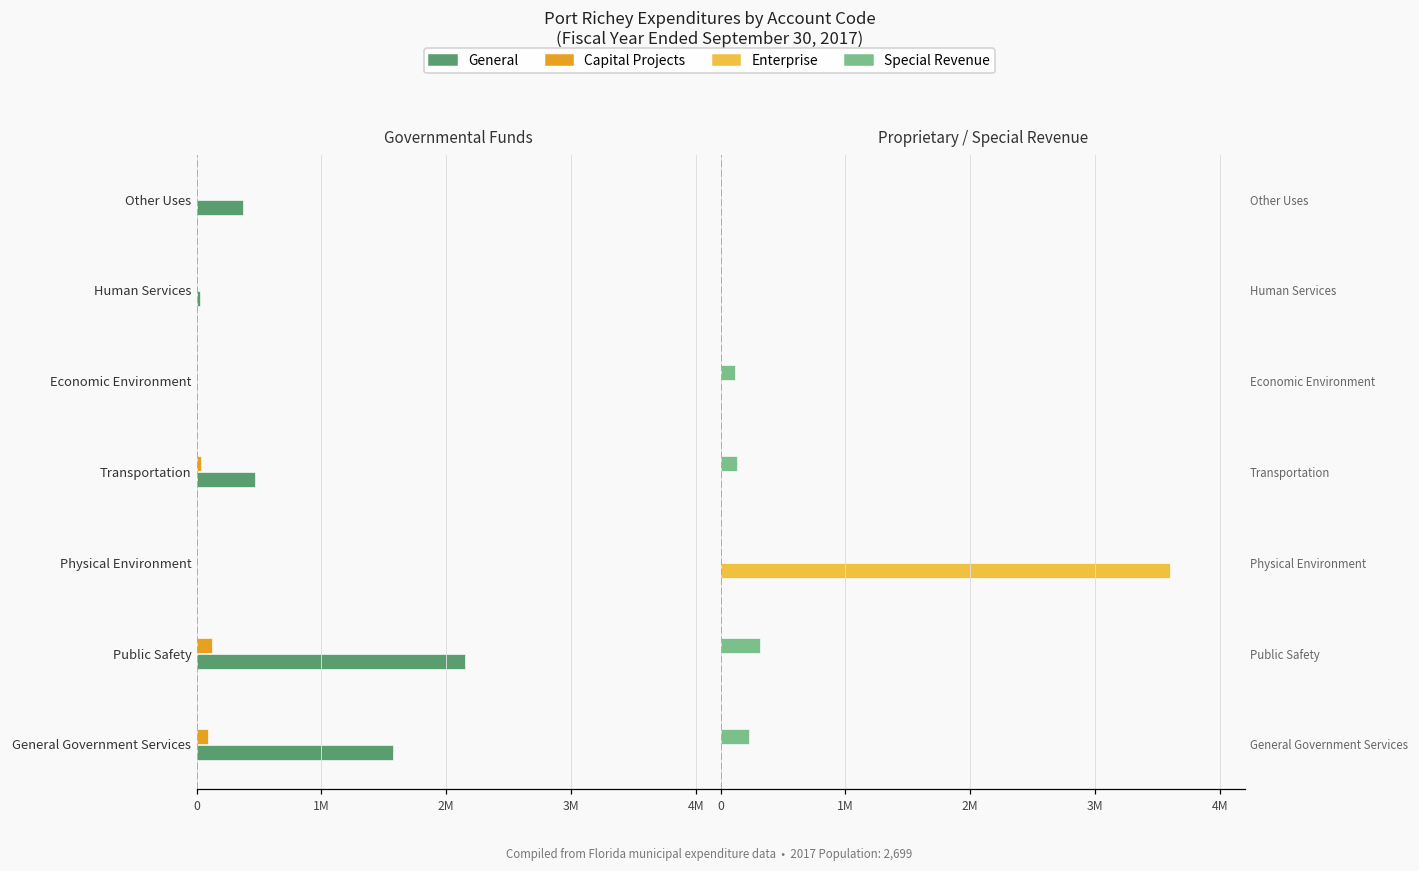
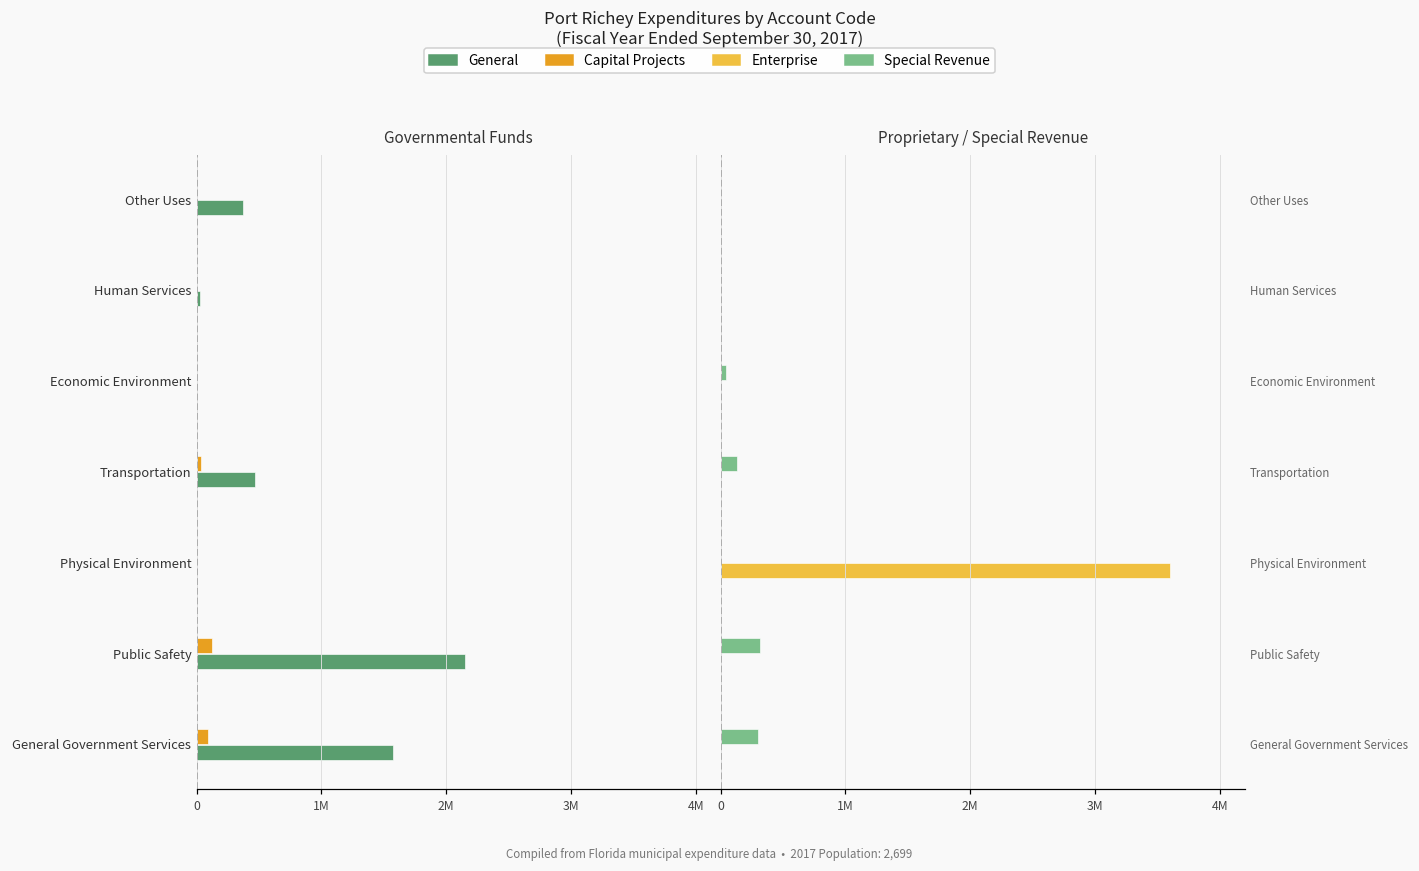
  {
    "Proprietary / Special Revenue": {
      "Enterprise": {
        "Other Uses": 0,
        "Human Services": 0,
        "Economic Environment": 0,
        "Transportation": 0,
        "Physical Environment": 3600000,
        "Public Safety": 0,
        "General Government Services": 0
      },
      "Special Revenue": {
        "Other Uses": 0,
        "Human Services": 0,
-       "Economic Environment": 120000,
+       "Economic Environment": 40000,
        "Transportation": 130000,
        "Physical Environment": 0,
        "Public Safety": 320000,
-       "General Government Services": 230000
+       "General Government Services": 300000
      }
    }
  }
